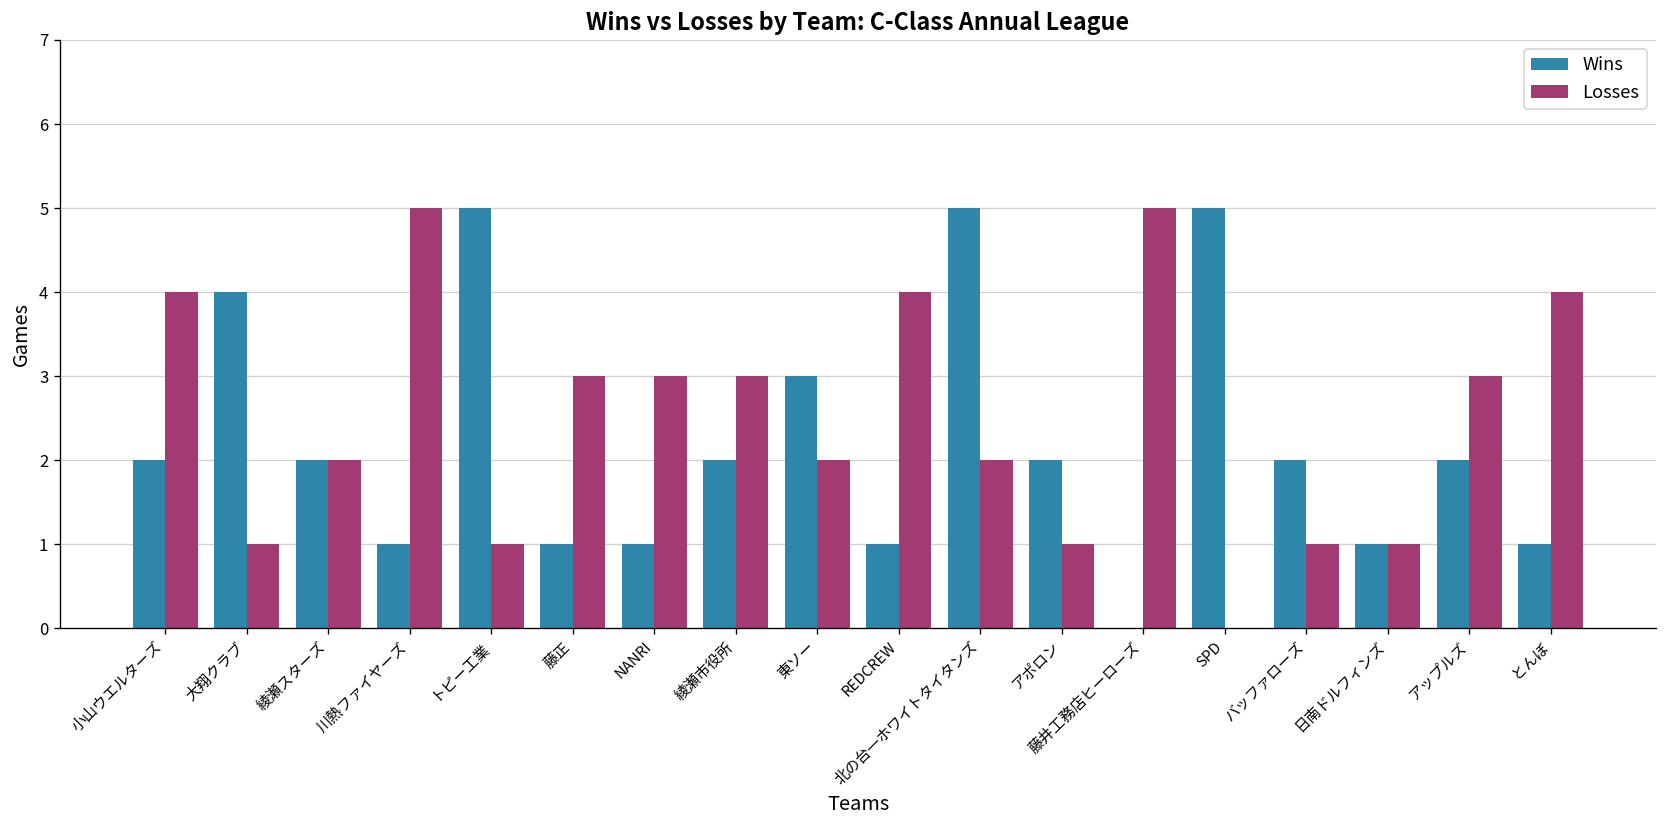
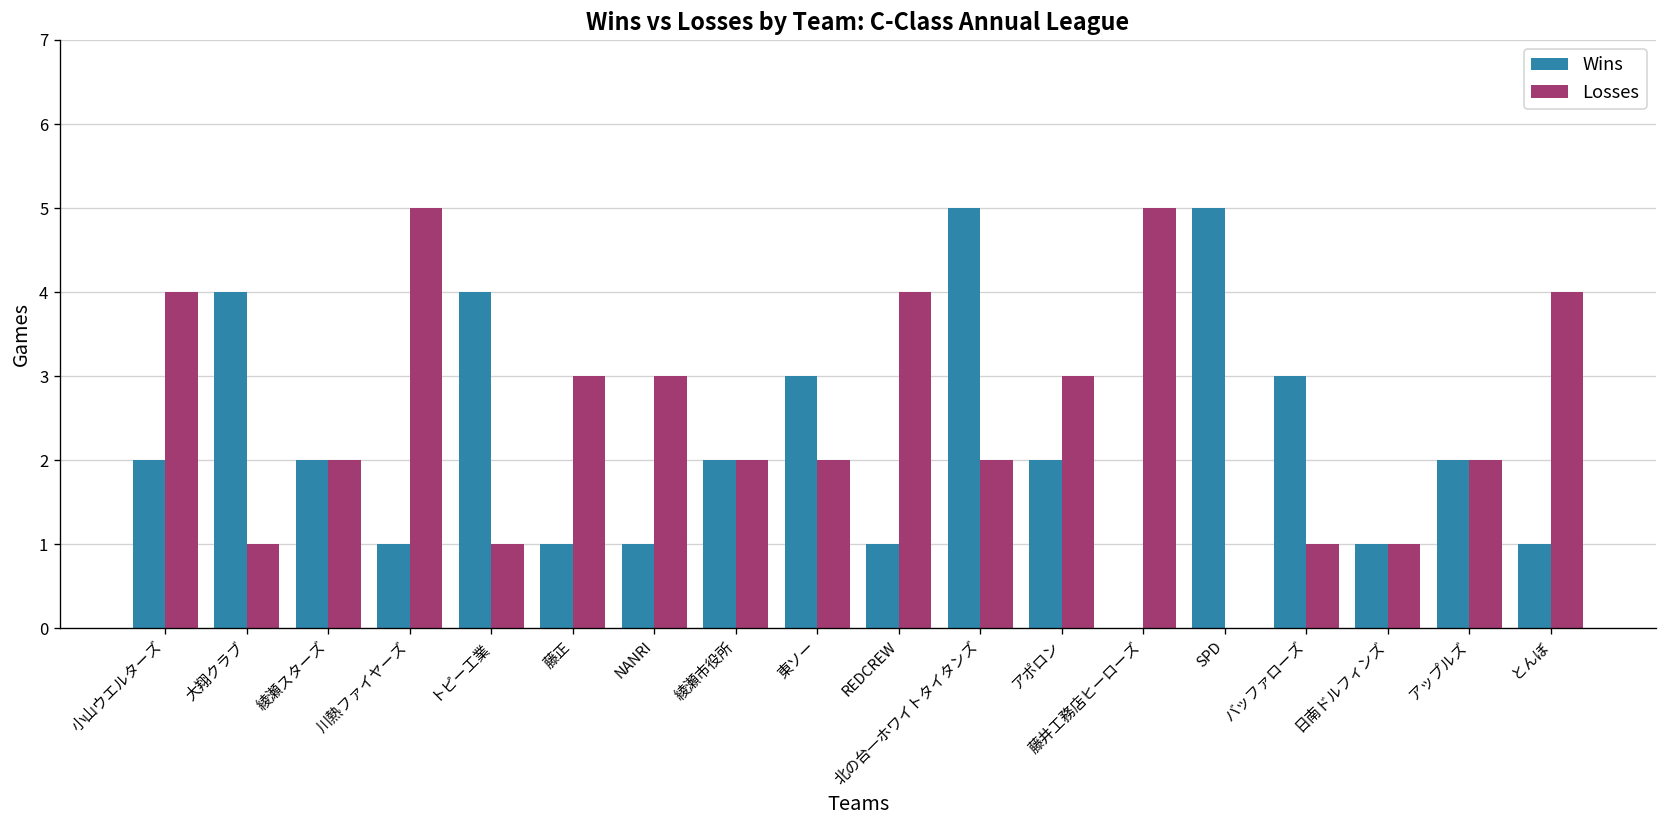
  {
    "Wins": {
      "小山ウエルターズ": 2,
      "大翔クラブ": 4,
      "綾瀬スターズ": 2,
      "川熱ファイヤーズ": 1,
-     "トピー工業": 5,
+     "トピー工業": 4,
      "藤正": 1,
      "NANRI": 1,
      "綾瀬市役所": 2,
      "東ソー": 3,
      "REDCREW": 1,
      "北の台一ホワイトタイタンズ": 5,
      "アポロン": 2,
      "藤井工務店ヒーローズ": 0,
      "SPD": 5,
-     "バッファローズ": 2,
+     "バッファローズ": 3,
      "日南ドルフィンズ": 1,
      "アップルズ": 2,
      "とんぼ": 1
    },
    "Losses": {
      "小山ウエルターズ": 4,
      "大翔クラブ": 1,
      "綾瀬スターズ": 2,
      "川熱ファイヤーズ": 5,
      "トピー工業": 1,
      "藤正": 3,
      "NANRI": 3,
-     "綾瀬市役所": 3,
+     "綾瀬市役所": 2,
      "東ソー": 2,
      "REDCREW": 4,
      "北の台一ホワイトタイタンズ": 2,
-     "アポロン": 1,
+     "アポロン": 3,
      "藤井工務店ヒーローズ": 5,
      "SPD": 0,
      "バッファローズ": 1,
      "日南ドルフィンズ": 1,
-     "アップルズ": 3,
+     "アップルズ": 2,
      "とんぼ": 4
    }
  }
